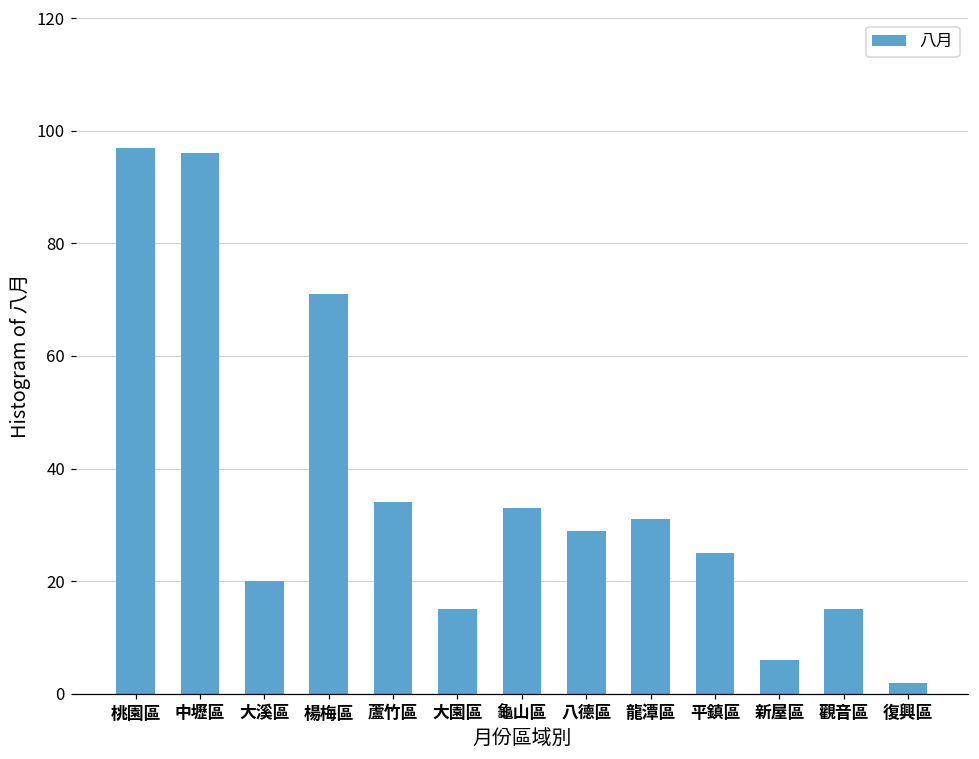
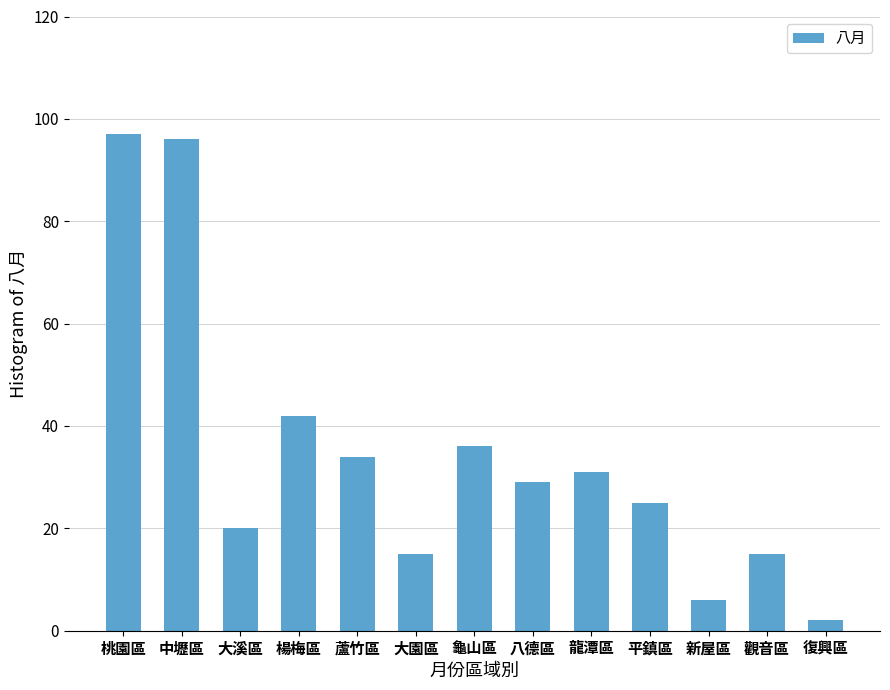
  {
    "桃園區": 97,
    "中壢區": 96,
    "大溪區": 20,
-   "楊梅區": 71,
+   "楊梅區": 42,
    "蘆竹區": 34,
    "大園區": 15,
-   "龜山區": 33,
+   "龜山區": 36,
    "八德區": 29,
    "龍潭區": 31,
    "平鎮區": 25,
    "新屋區": 6,
    "觀音區": 15,
    "復興區": 2
  }
